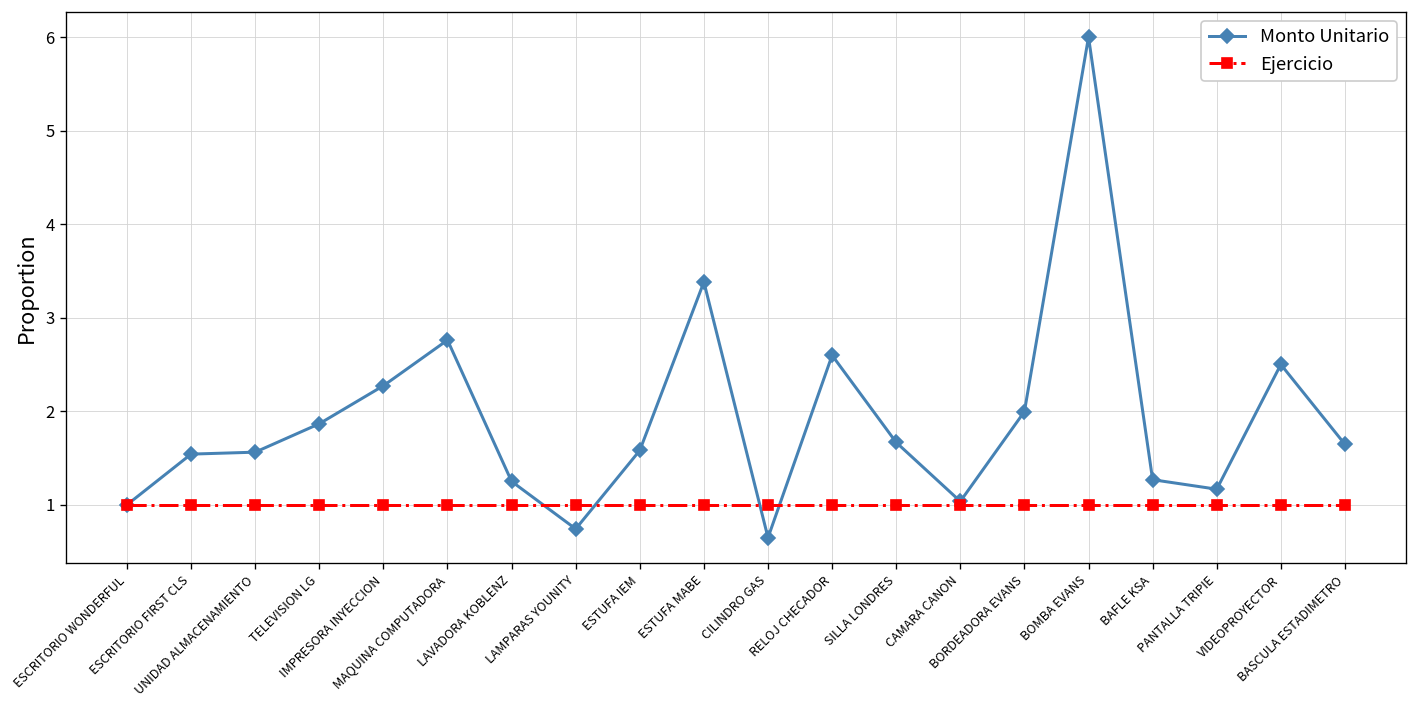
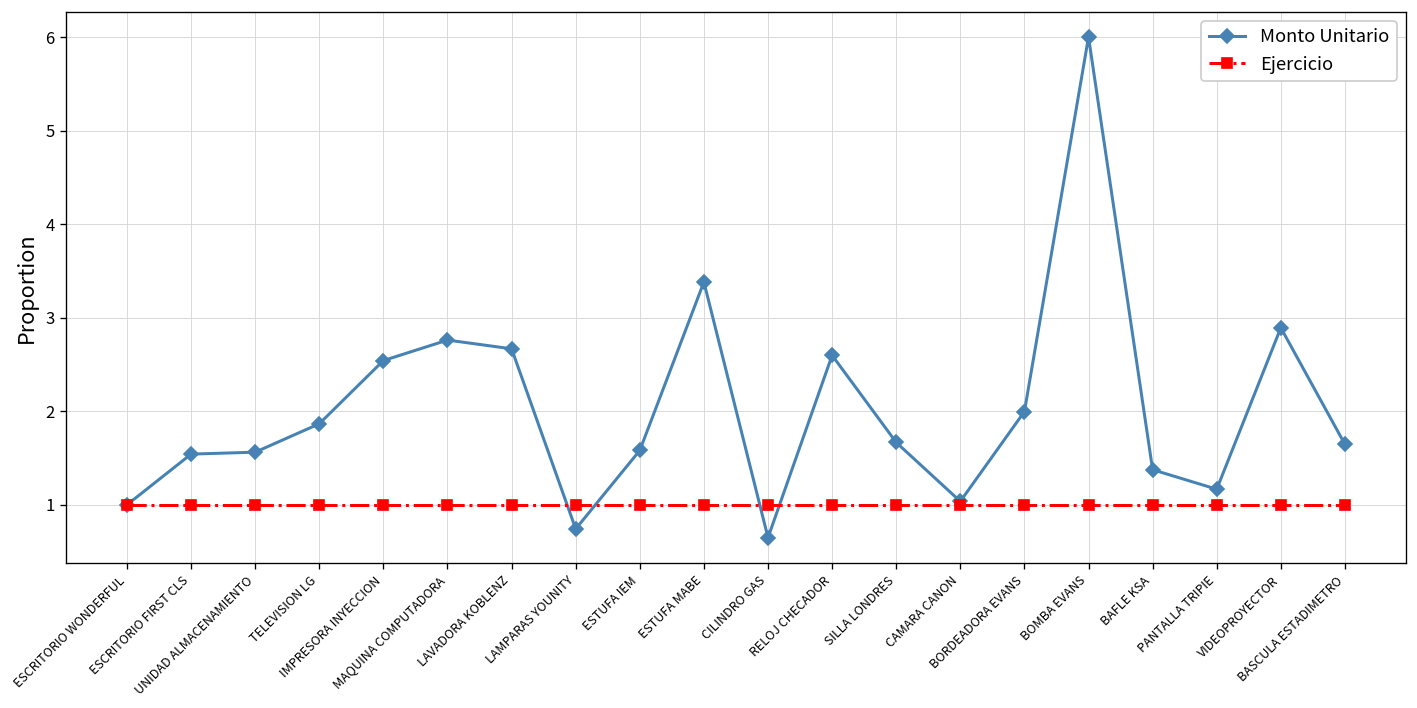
  {
    "Monto Unitario": {
      "ESCRITORIO FIRST CLS": 1.5,
      "UNIDAD ALMACENAMIENTO": 1.6,
      "TELEVISION LG": 1.9,
-     "IMPRESORA INYECCION": 2.3,
+     "IMPRESORA INYECCION": 2.5,
      "MAQUINA COMPUTADORA": 2.8,
-     "LAVADORA KOBLENZ": 1.3,
+     "LAVADORA KOBLENZ": 2.7,
      "LAMPARAS YOUNITY": 0.7,
      "ESTUFA IEM": 1.6,
      "ESTUFA MABE": 3.4,
      "CILINDRO GAS": 0.6,
      "RELOJ CHECADOR": 2.6,
      "SILLA LONDRES": 1.7,
      "CAMARA CANON": 1.0,
      "BORDEADORA EVANS": 2.0,
      "BOMBA EVANS": 6.0,
-     "BAFLE KSA": 1.3,
+     "BAFLE KSA": 1.4,
      "PANTALLA TRIPIE": 1.2,
-     "VIDEOPROYECTOR": 2.5,
+     "VIDEOPROYECTOR": 2.9,
      "BASCULA ESTADIMETRO": 1.6
    },
    "Ejercicio": {
      "ESCRITORIO FIRST CLS": 1.0,
      "UNIDAD ALMACENAMIENTO": 1.0,
      "TELEVISION LG": 1.0,
      "IMPRESORA INYECCION": 1.0,
      "MAQUINA COMPUTADORA": 1.0,
      "LAVADORA KOBLENZ": 1.0,
      "LAMPARAS YOUNITY": 1.0,
      "ESTUFA IEM": 1.0,
      "ESTUFA MABE": 1.0,
      "CILINDRO GAS": 1.0,
      "RELOJ CHECADOR": 1.0,
      "SILLA LONDRES": 1.0,
      "CAMARA CANON": 1.0,
      "BORDEADORA EVANS": 1.0,
      "BOMBA EVANS": 1.0,
      "BAFLE KSA": 1.0,
      "PANTALLA TRIPIE": 1.0,
      "VIDEOPROYECTOR": 1.0,
      "BASCULA ESTADIMETRO": 1.0
    }
  }
